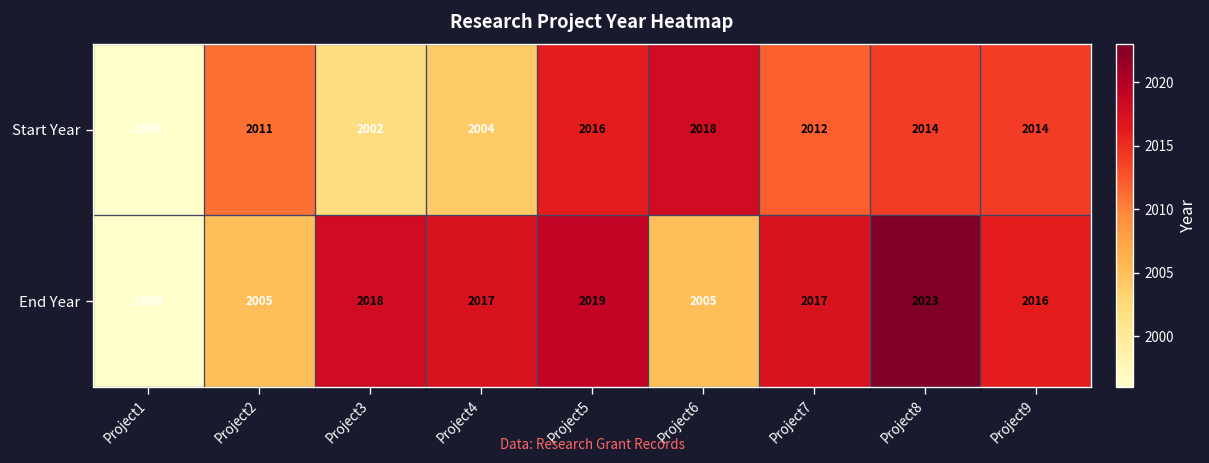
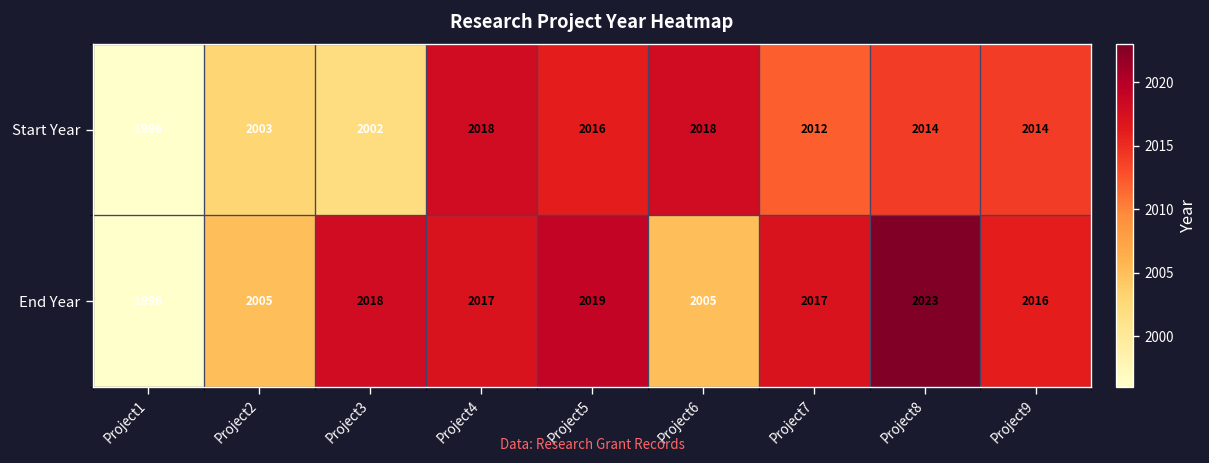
  {
    "Start Year": {
      "Project1": 1996,
-     "Project2": 2011,
+     "Project2": 2003,
      "Project3": 2002,
-     "Project4": 2004,
+     "Project4": 2018,
      "Project5": 2016,
      "Project6": 2018,
      "Project7": 2012,
      "Project8": 2014,
      "Project9": 2014
    },
    "End Year": {
      "Project1": 1996,
      "Project2": 2005,
      "Project3": 2018,
      "Project4": 2017,
      "Project5": 2019,
      "Project6": 2005,
      "Project7": 2017,
      "Project8": 2023,
      "Project9": 2016
    }
  }
